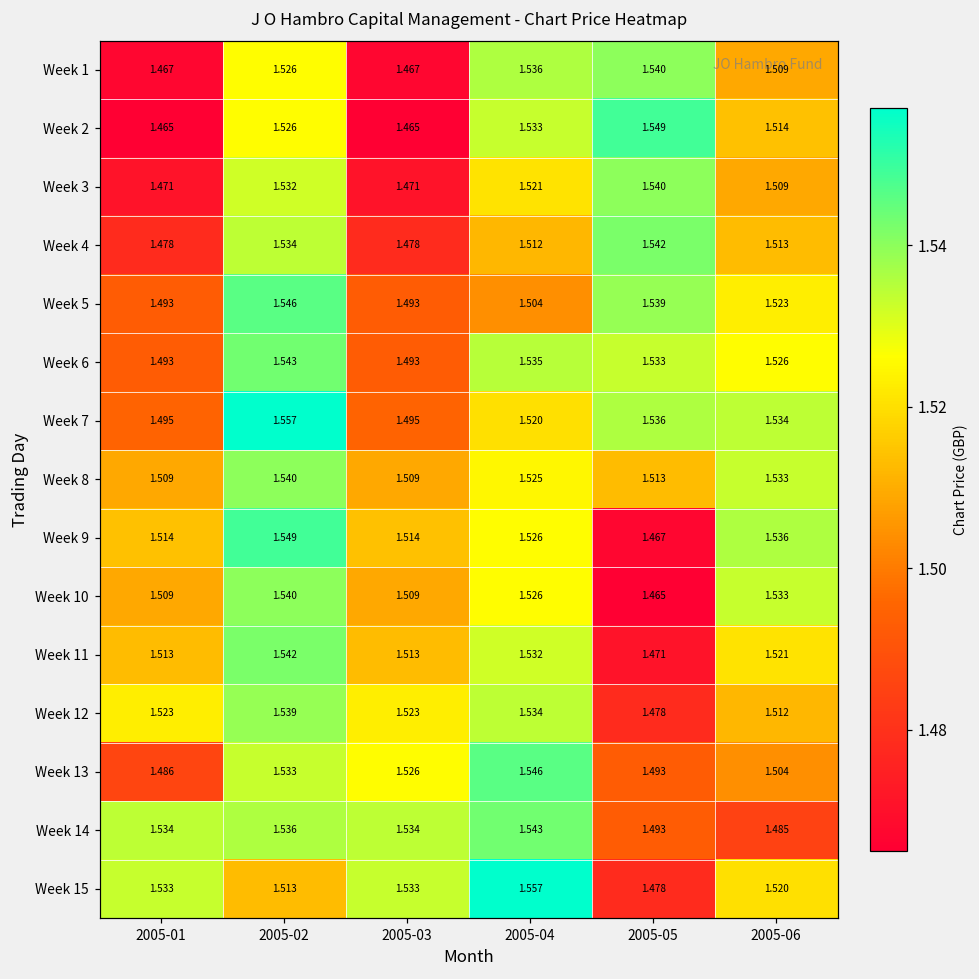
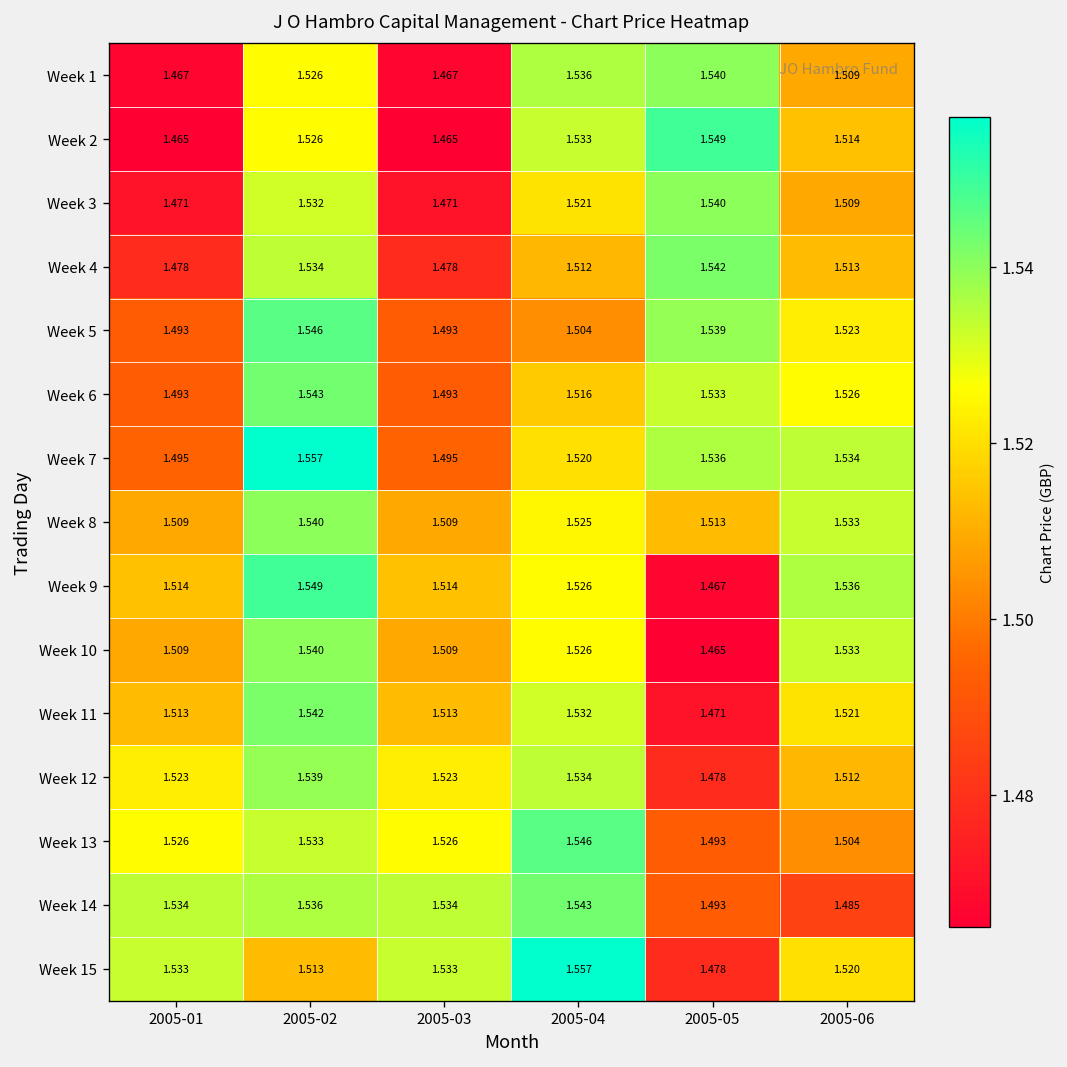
  {
    "Week 1": {
      "2005-01": 1.467,
      "2005-02": 1.526,
      "2005-03": 1.467,
      "2005-04": 1.536,
      "2005-05": 1.540
    },
    "Week 2": {
      "2005-01": 1.465,
      "2005-02": 1.526,
      "2005-03": 1.465,
      "2005-04": 1.533,
      "2005-05": 1.549,
      "2005-06": 1.514
    },
    "Week 3": {
      "2005-01": 1.471,
      "2005-02": 1.532,
      "2005-03": 1.471,
      "2005-04": 1.521,
      "2005-05": 1.540,
      "2005-06": 1.509
    },
    "Week 4": {
      "2005-01": 1.478,
      "2005-02": 1.534,
      "2005-03": 1.478,
      "2005-04": 1.512,
      "2005-05": 1.542,
      "2005-06": 1.513
    },
    "Week 5": {
      "2005-01": 1.493,
      "2005-02": 1.546,
      "2005-03": 1.493,
      "2005-04": 1.504,
      "2005-05": 1.539,
      "2005-06": 1.523
    },
    "Week 6": {
      "2005-01": 1.493,
      "2005-02": 1.543,
      "2005-03": 1.493,
-     "2005-04": 1.535,
+     "2005-04": 1.516,
      "2005-05": 1.533,
      "2005-06": 1.526
    },
    "Week 7": {
      "2005-01": 1.495,
      "2005-02": 1.557,
      "2005-03": 1.495,
      "2005-04": 1.520,
      "2005-05": 1.536,
      "2005-06": 1.534
    },
    "Week 8": {
      "2005-01": 1.509,
      "2005-02": 1.540,
      "2005-03": 1.509,
      "2005-04": 1.525,
      "2005-05": 1.513,
      "2005-06": 1.533
    },
    "Week 9": {
      "2005-01": 1.514,
      "2005-02": 1.549,
      "2005-03": 1.514,
      "2005-04": 1.526,
      "2005-05": 1.467,
      "2005-06": 1.536
    },
    "Week 10": {
      "2005-01": 1.509,
      "2005-02": 1.540,
      "2005-03": 1.509,
      "2005-04": 1.526,
      "2005-05": 1.465,
      "2005-06": 1.533
    },
    "Week 11": {
      "2005-01": 1.513,
      "2005-02": 1.542,
      "2005-03": 1.513,
      "2005-04": 1.532,
      "2005-05": 1.471,
      "2005-06": 1.521
    },
    "Week 12": {
      "2005-01": 1.523,
      "2005-02": 1.539,
      "2005-03": 1.523,
      "2005-04": 1.534,
      "2005-05": 1.478,
      "2005-06": 1.512
    },
    "Week 13": {
-     "2005-01": 1.486,
+     "2005-01": 1.526,
      "2005-02": 1.533,
      "2005-03": 1.526,
      "2005-04": 1.546,
      "2005-05": 1.493,
      "2005-06": 1.504
    },
    "Week 14": {
      "2005-01": 1.534,
      "2005-02": 1.536,
      "2005-03": 1.534,
      "2005-04": 1.543,
      "2005-05": 1.493,
      "2005-06": 1.485
    },
    "Week 15": {
      "2005-01": 1.533,
      "2005-02": 1.513,
      "2005-03": 1.533,
      "2005-04": 1.557,
      "2005-05": 1.478,
      "2005-06": 1.520
    }
  }
